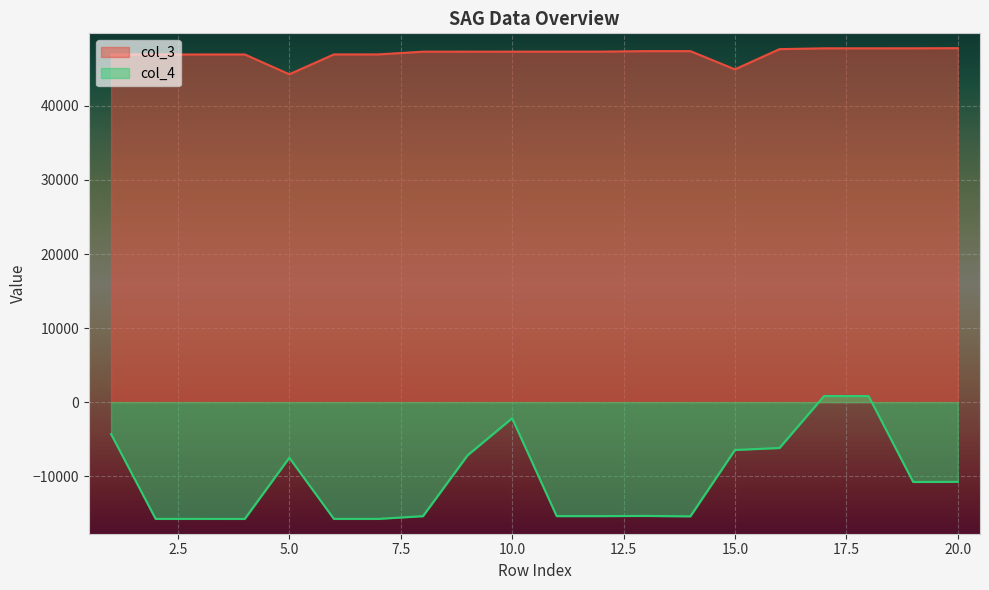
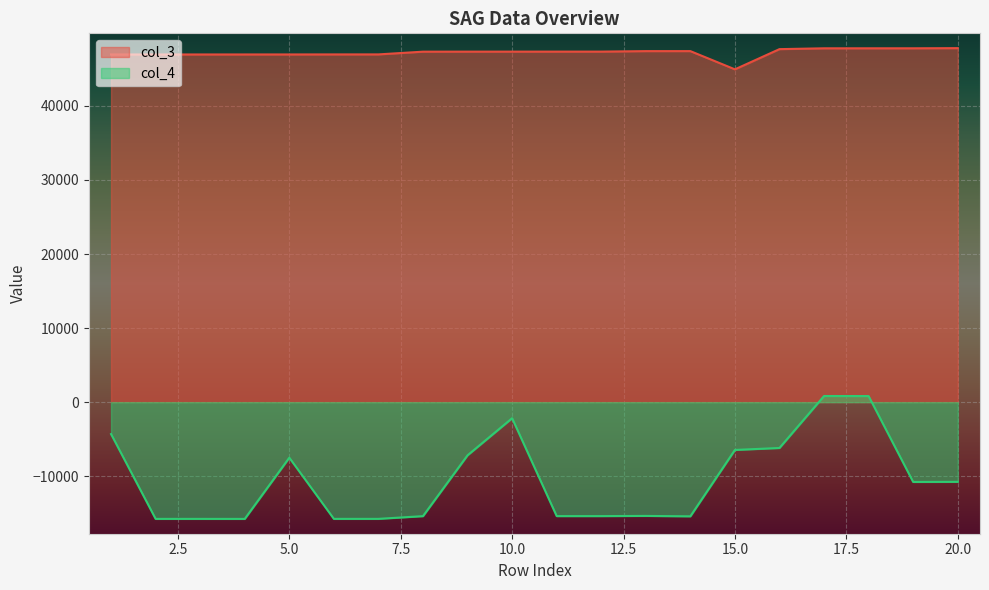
  {
    "col_3": {
-     "5.0": 44000,
+     "5.0": 47000,
      "10.0": 47000,
      "15.0": 45000,
      "20.0": 48000
    }
  }
